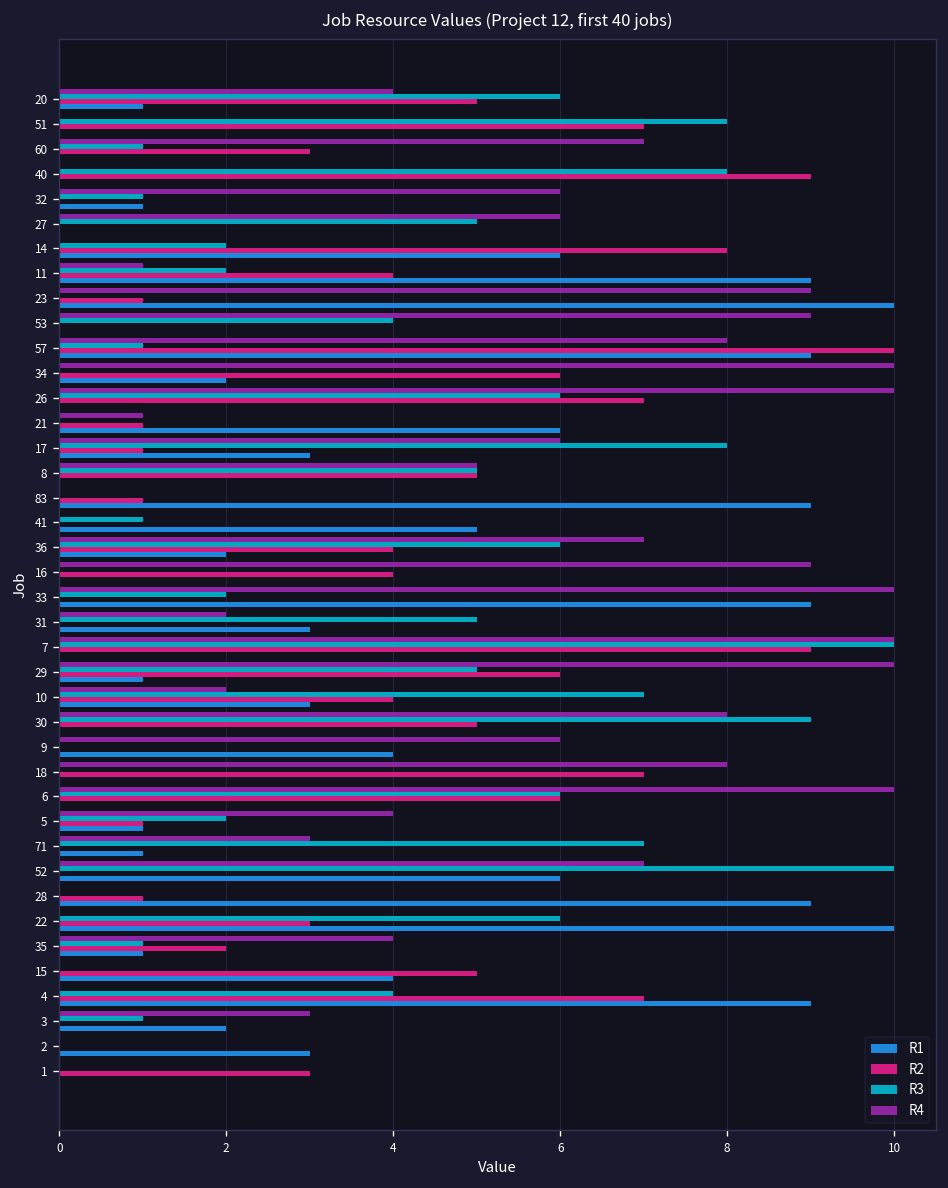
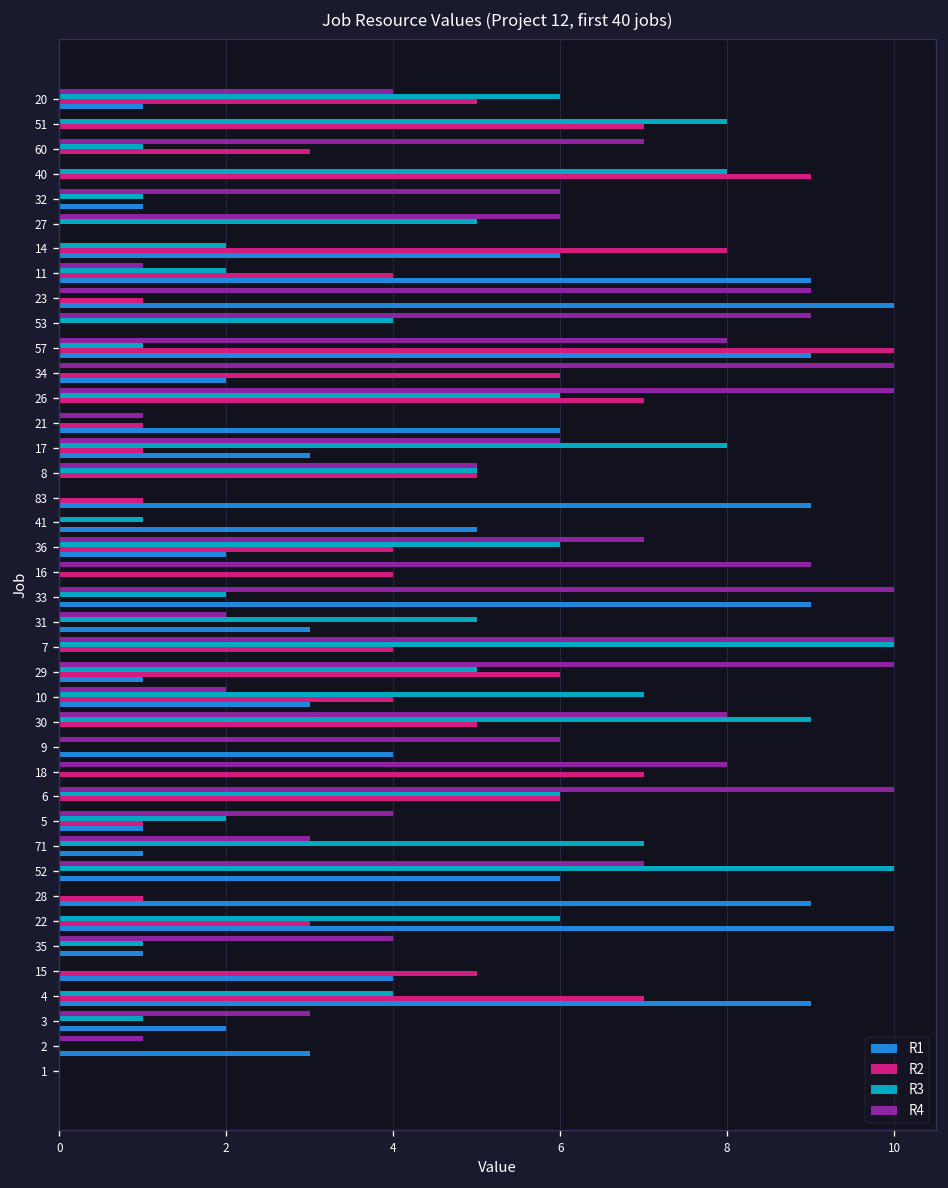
  {
    "R2": {
      "20": 5,
      "51": 7,
      "60": 3,
      "40": 9,
      "32": 0,
      "27": 0,
      "14": 8,
      "11": 4,
      "23": 1,
      "53": 0,
      "57": 10,
      "34": 6,
      "26": 7,
      "21": 1,
      "17": 1,
      "8": 5,
      "83": 1,
      "41": 0,
      "36": 4,
      "16": 4,
      "33": 0,
      "31": 0,
-     "7": 9,
+     "7": 4,
      "29": 6,
      "10": 4,
      "30": 5,
      "9": 0,
      "18": 7,
      "6": 6,
      "5": 1,
      "71": 0,
      "52": 0,
      "28": 1,
      "22": 3,
-     "35": 2,
+     "35": 0,
      "15": 5,
      "4": 7,
      "3": 0,
      "2": 0,
-     "1": 3
+     "1": 0
    },
    "R4": {
      "20": 4,
      "51": 0,
      "60": 7,
      "40": 0,
      "32": 6,
      "27": 6,
      "14": 0,
      "11": 1,
      "23": 9,
      "53": 9,
      "57": 8,
      "34": 10,
      "26": 10,
      "21": 1,
      "17": 6,
      "8": 5,
      "83": 0,
      "41": 0,
      "36": 7,
      "16": 9,
      "33": 10,
      "31": 2,
      "7": 10,
      "29": 10,
      "10": 2,
      "30": 8,
      "9": 6,
      "18": 8,
      "6": 10,
      "5": 4,
      "71": 3,
      "52": 7,
      "28": 0,
      "22": 0,
      "35": 4,
      "15": 0,
      "4": 0,
      "3": 3,
-     "2": 0,
+     "2": 1,
      "1": 0
    }
  }
